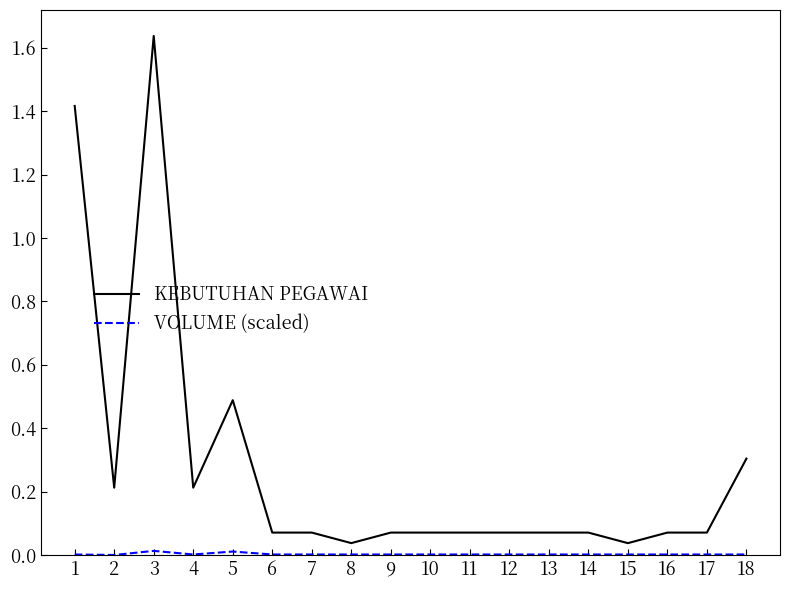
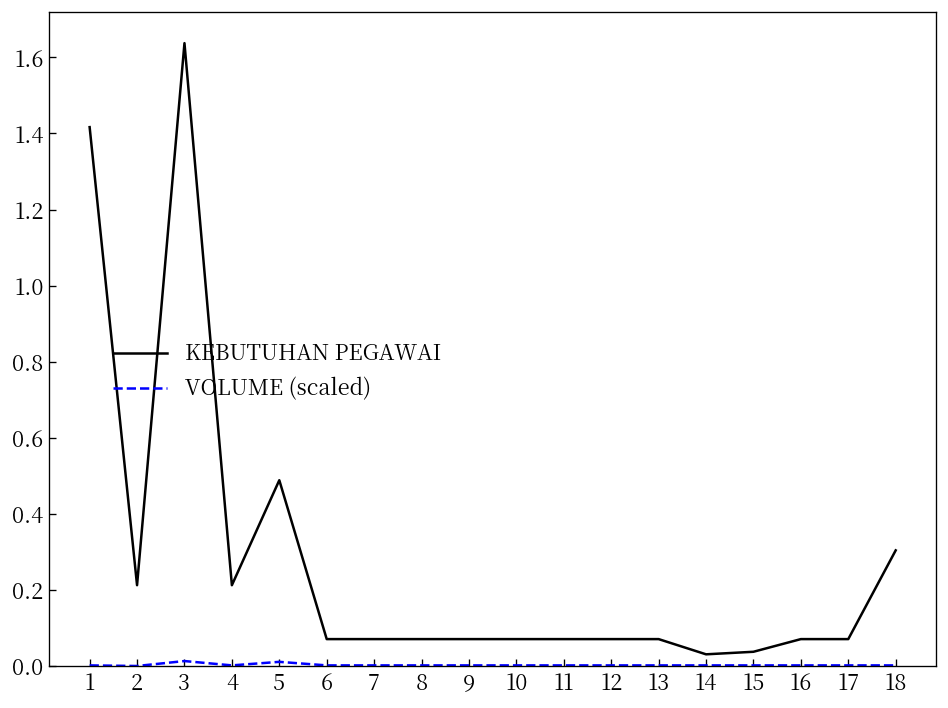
  {
    "KEBUTUHAN PEGAWAI": {
      "1": 1.42,
      "2": 0.21,
      "3": 1.64,
      "4": 0.21,
      "5": 0.49,
      "6": 0.07,
      "7": 0.07,
-     "8": 0.04,
+     "8": 0.07,
      "9": 0.07,
      "10": 0.07,
      "11": 0.07,
      "12": 0.07,
      "13": 0.07,
-     "14": 0.07,
+     "14": 0.03,
      "15": 0.04,
      "16": 0.07,
      "17": 0.07,
      "18": 0.30
    },
    "VOLUME (scaled)": {
      "1": 0.00,
      "2": 0.00,
      "3": 0.01,
      "4": 0.00,
      "5": 0.01,
      "6": 0.00,
      "7": 0.00,
      "8": 0.00,
      "9": 0.00,
      "10": 0.00,
      "11": 0.00,
      "12": 0.00,
      "13": 0.00,
      "14": 0.00,
      "15": 0.00,
      "16": 0.00,
      "17": 0.00,
      "18": 0.00
    }
  }
